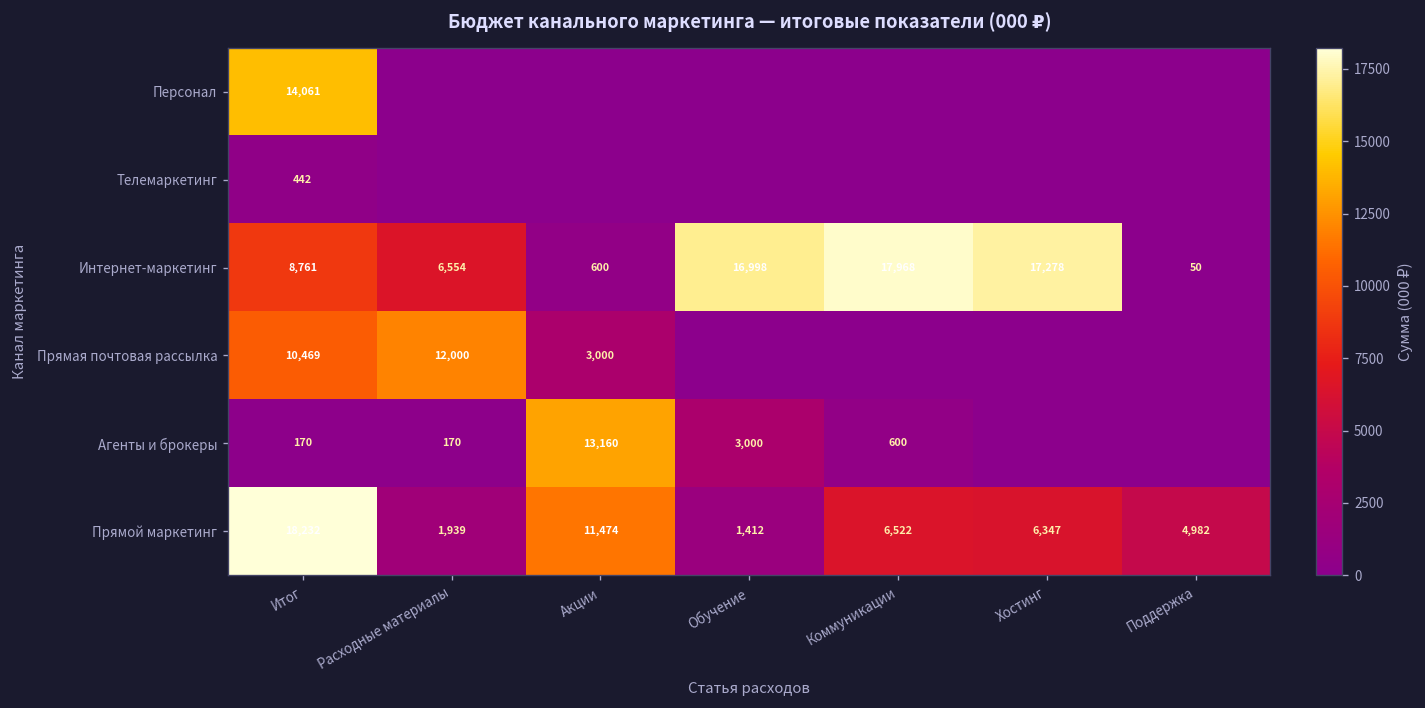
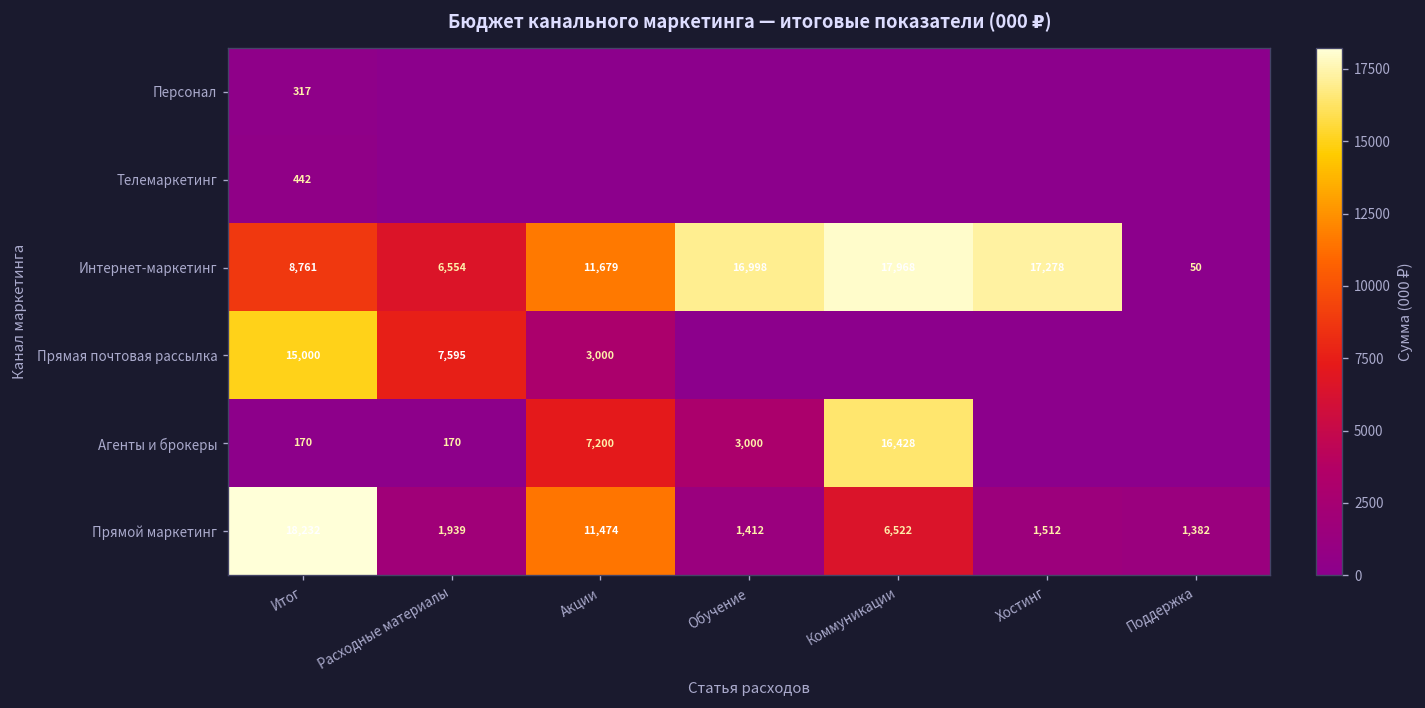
  {
    "Персонал": {
-     "Итог": "14,061"
+     "Итог": "317"
    },
    "Телемаркетинг": {
      "Итог": "442"
    },
    "Интернет-маркетинг": {
      "Итог": "8,761",
      "Расходные материалы": "6,554",
-     "Акции": "600",
+     "Акции": "11,679",
      "Обучение": "16,998",
      "Коммуникации": "17,968",
      "Хостинг": "17,278",
      "Поддержка": "50"
    },
    "Прямая почтовая рассылка": {
-     "Итог": "10,469",
-     "Расходные материалы": "12,000",
+     "Итог": "15,000",
+     "Расходные материалы": "7,595",
      "Акции": "3,000"
    },
    "Агенты и брокеры": {
      "Итог": "170",
      "Расходные материалы": "170",
-     "Акции": "13,160",
+     "Акции": "7,200",
      "Обучение": "3,000",
-     "Коммуникации": "600"
+     "Коммуникации": "16,428"
    },
    "Прямой маркетинг": {
      "Расходные материалы": "1,939",
      "Акции": "11,474",
      "Обучение": "1,412",
      "Коммуникации": "6,522",
-     "Хостинг": "6,347",
-     "Поддержка": "4,982"
+     "Хостинг": "1,512",
+     "Поддержка": "1,382"
    }
  }
